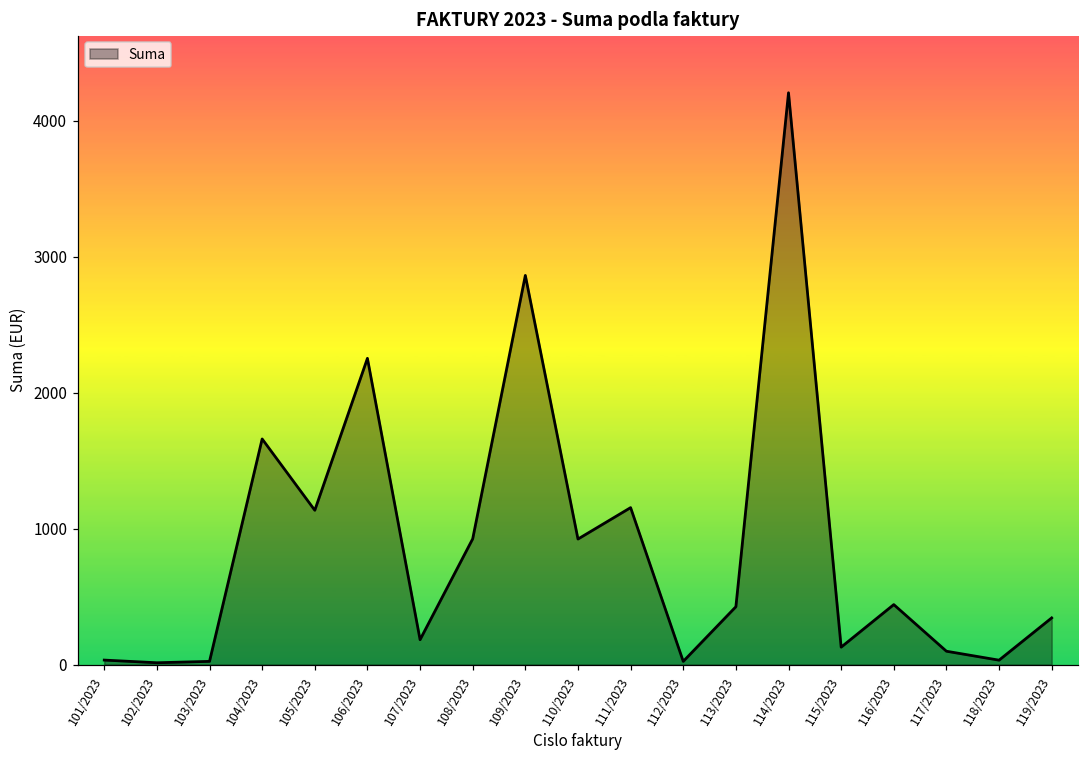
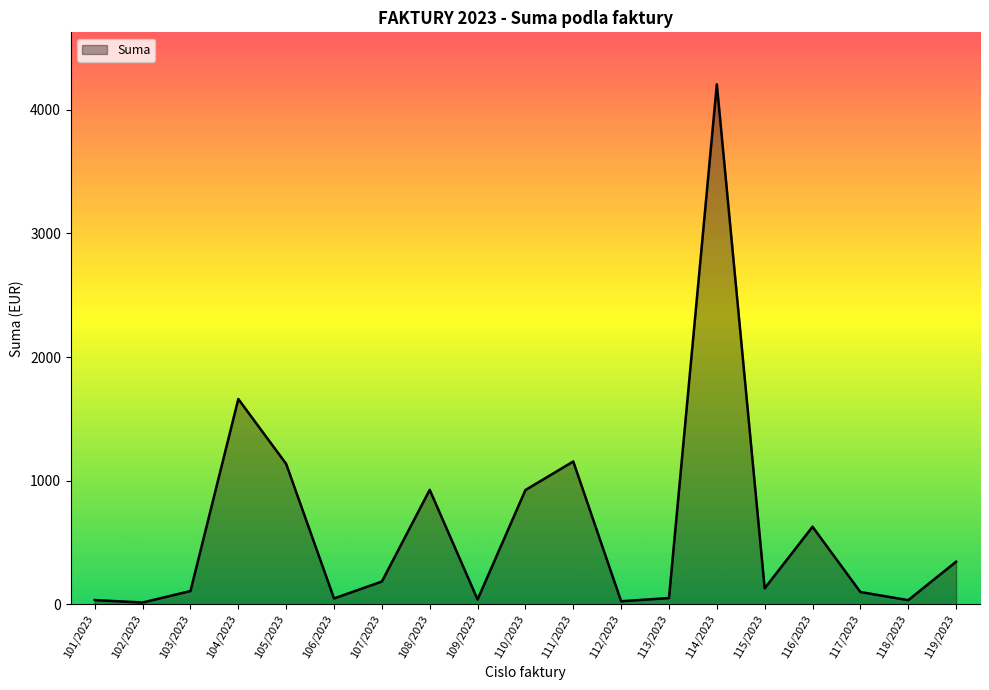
  {
    "101/2023": 30,
    "102/2023": 10,
-   "103/2023": 20,
+   "103/2023": 110,
    "104/2023": 1660,
    "105/2023": 1140,
-   "106/2023": 2250,
+   "106/2023": 50,
    "107/2023": 180,
    "108/2023": 930,
-   "109/2023": 2860,
+   "109/2023": 40,
    "110/2023": 920,
    "111/2023": 1150,
    "112/2023": 20,
-   "113/2023": 430,
+   "113/2023": 50,
    "114/2023": 4210,
    "115/2023": 130,
-   "116/2023": 440,
+   "116/2023": 630,
    "117/2023": 100,
    "118/2023": 30,
    "119/2023": 340
  }
